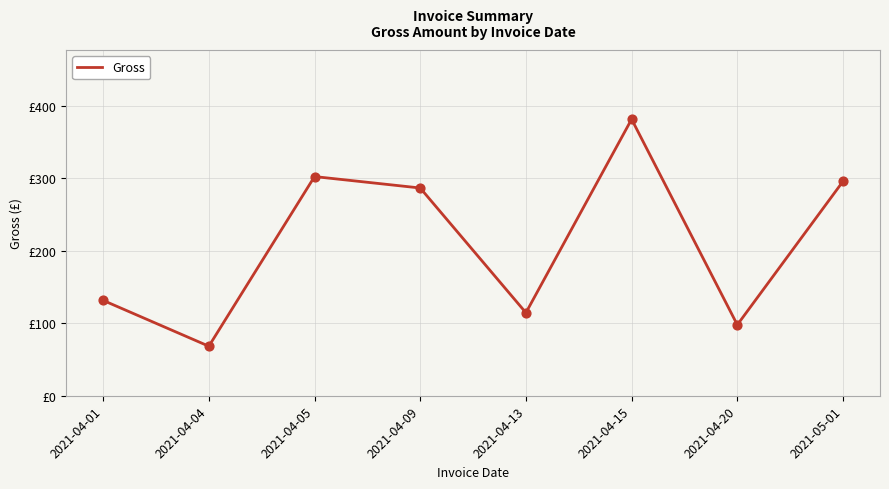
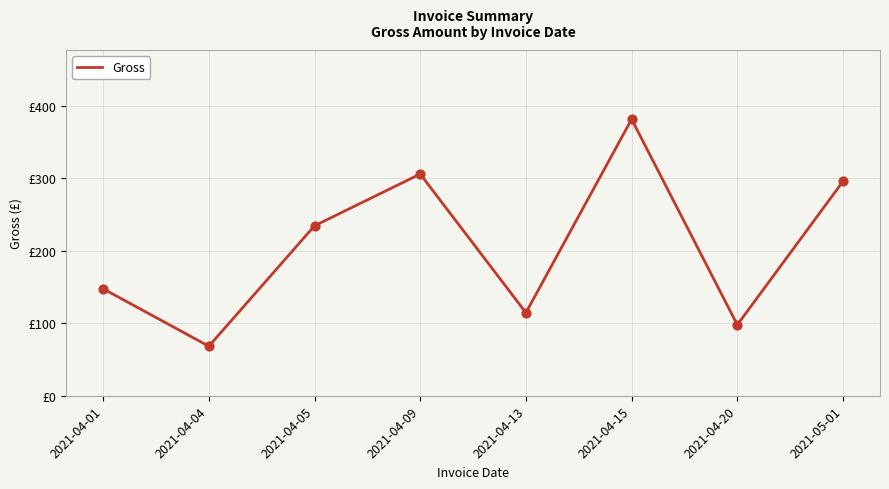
  {
-   "2021-04-01": "£130",
+   "2021-04-01": "£150",
    "2021-04-04": "£70",
-   "2021-04-05": "£300",
-   "2021-04-09": "£290",
+   "2021-04-05": "£230",
+   "2021-04-09": "£310",
    "2021-04-13": "£110",
    "2021-04-15": "£380",
    "2021-04-20": "£100",
    "2021-05-01": "£300"
  }
